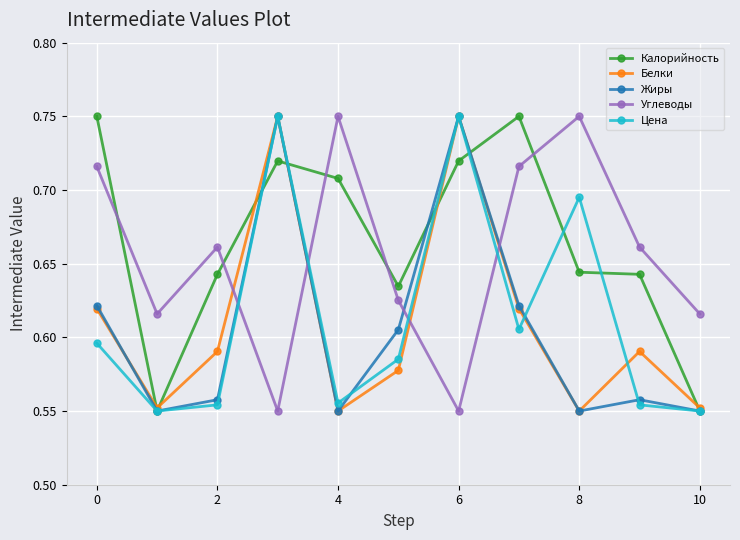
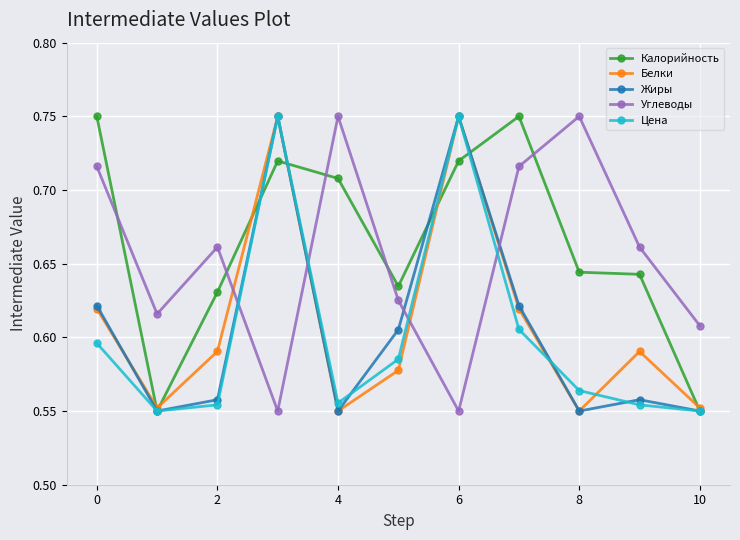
  {
    "Калорийность": {
      "0": 0.750,
-     "2": 0.643,
+     "2": 0.631,
      "4": 0.708,
      "6": 0.720,
      "8": 0.644
    },
    "Белки": {
      "0": 0.620,
      "2": 0.590,
      "10": 0.552
    },
    "Жиры": {
      "0": 0.622,
      "2": 0.558
    },
    "Углеводы": {
      "0": 0.716,
      "2": 0.661,
      "4": 0.750,
      "6": 0.550,
      "8": 0.750,
-     "10": 0.616
+     "10": 0.608
    },
    "Цена": {
      "0": 0.596,
      "2": 0.554,
      "4": 0.555,
-     "8": 0.695
+     "8": 0.564
    }
  }
